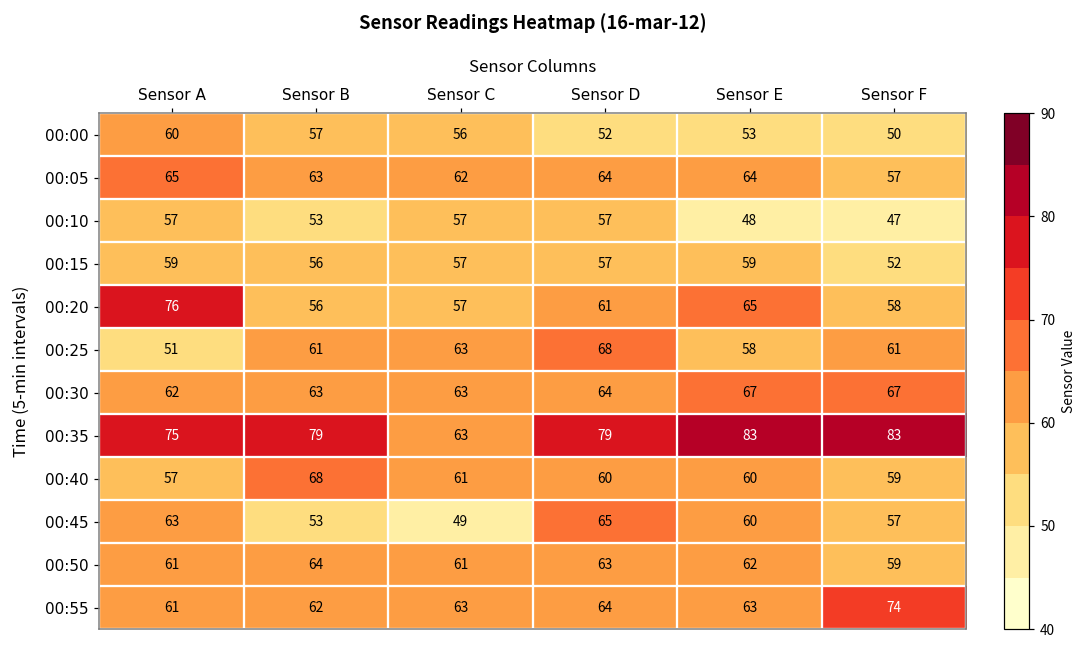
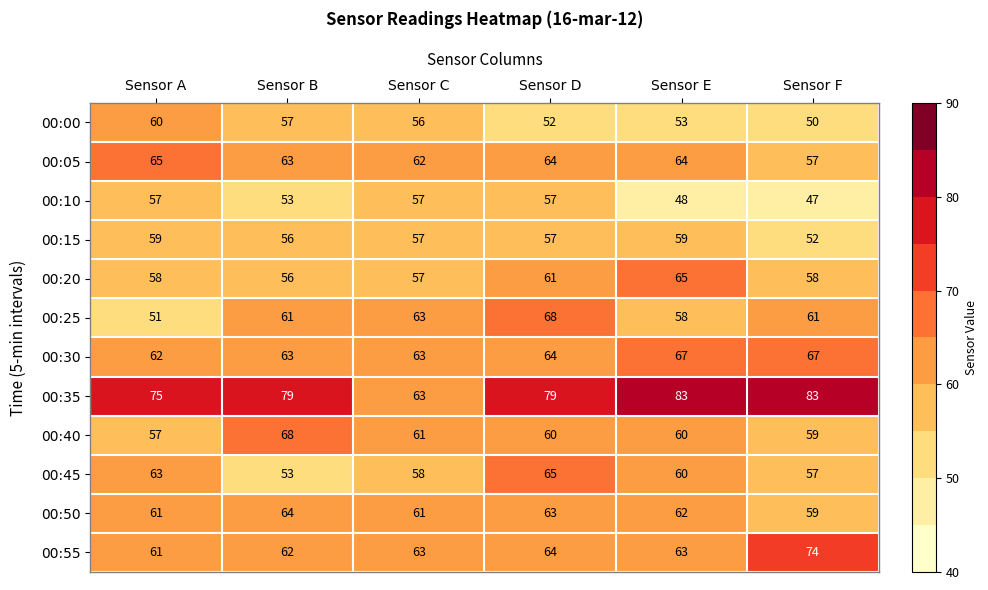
  {
    "00:00": {
      "Sensor A": 60,
      "Sensor B": 57,
      "Sensor C": 56,
      "Sensor D": 52,
      "Sensor E": 53,
      "Sensor F": 50
    },
    "00:05": {
      "Sensor A": 65,
      "Sensor B": 63,
      "Sensor C": 62,
      "Sensor D": 64,
      "Sensor E": 64,
      "Sensor F": 57
    },
    "00:10": {
      "Sensor A": 57,
      "Sensor B": 53,
      "Sensor C": 57,
      "Sensor D": 57,
      "Sensor E": 48,
      "Sensor F": 47
    },
    "00:15": {
      "Sensor A": 59,
      "Sensor B": 56,
      "Sensor C": 57,
      "Sensor D": 57,
      "Sensor E": 59,
      "Sensor F": 52
    },
    "00:20": {
-     "Sensor A": 76,
+     "Sensor A": 58,
      "Sensor B": 56,
      "Sensor C": 57,
      "Sensor D": 61,
      "Sensor E": 65,
      "Sensor F": 58
    },
    "00:25": {
      "Sensor A": 51,
      "Sensor B": 61,
      "Sensor C": 63,
      "Sensor D": 68,
      "Sensor E": 58,
      "Sensor F": 61
    },
    "00:30": {
      "Sensor A": 62,
      "Sensor B": 63,
      "Sensor C": 63,
      "Sensor D": 64,
      "Sensor E": 67,
      "Sensor F": 67
    },
    "00:35": {
      "Sensor A": 75,
      "Sensor B": 79,
      "Sensor C": 63,
      "Sensor D": 79,
      "Sensor E": 83,
      "Sensor F": 83
    },
    "00:40": {
      "Sensor A": 57,
      "Sensor B": 68,
      "Sensor C": 61,
      "Sensor D": 60,
      "Sensor E": 60,
      "Sensor F": 59
    },
    "00:45": {
      "Sensor A": 63,
      "Sensor B": 53,
-     "Sensor C": 49,
+     "Sensor C": 58,
      "Sensor D": 65,
      "Sensor E": 60,
      "Sensor F": 57
    },
    "00:50": {
      "Sensor A": 61,
      "Sensor B": 64,
      "Sensor C": 61,
      "Sensor D": 63,
      "Sensor E": 62,
      "Sensor F": 59
    },
    "00:55": {
      "Sensor A": 61,
      "Sensor B": 62,
      "Sensor C": 63,
      "Sensor D": 64,
      "Sensor E": 63,
      "Sensor F": 74
    }
  }
